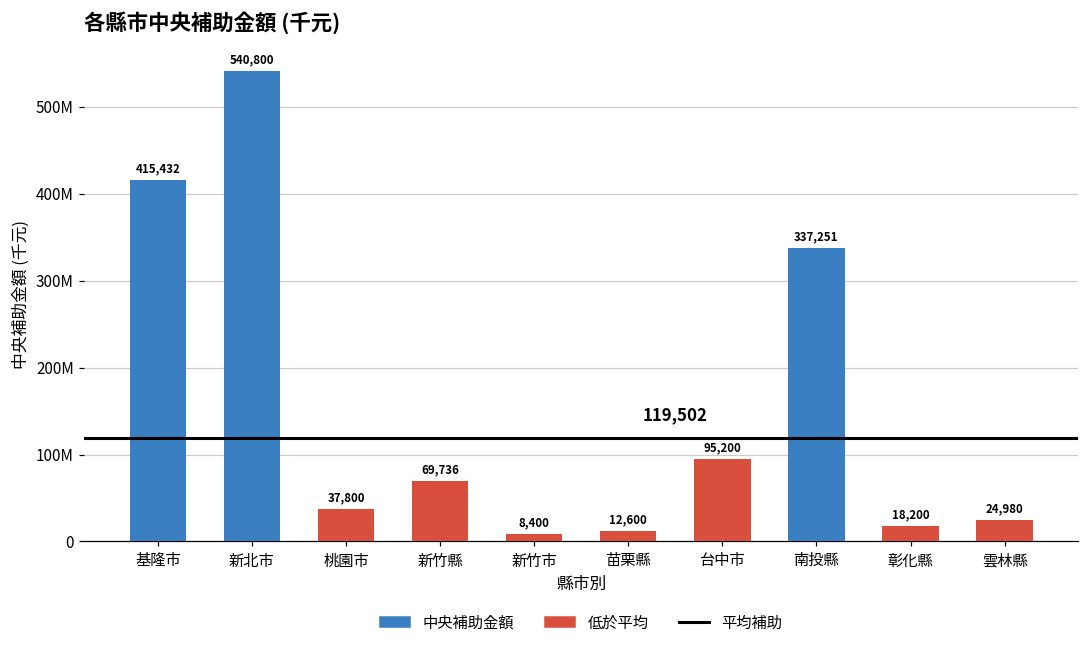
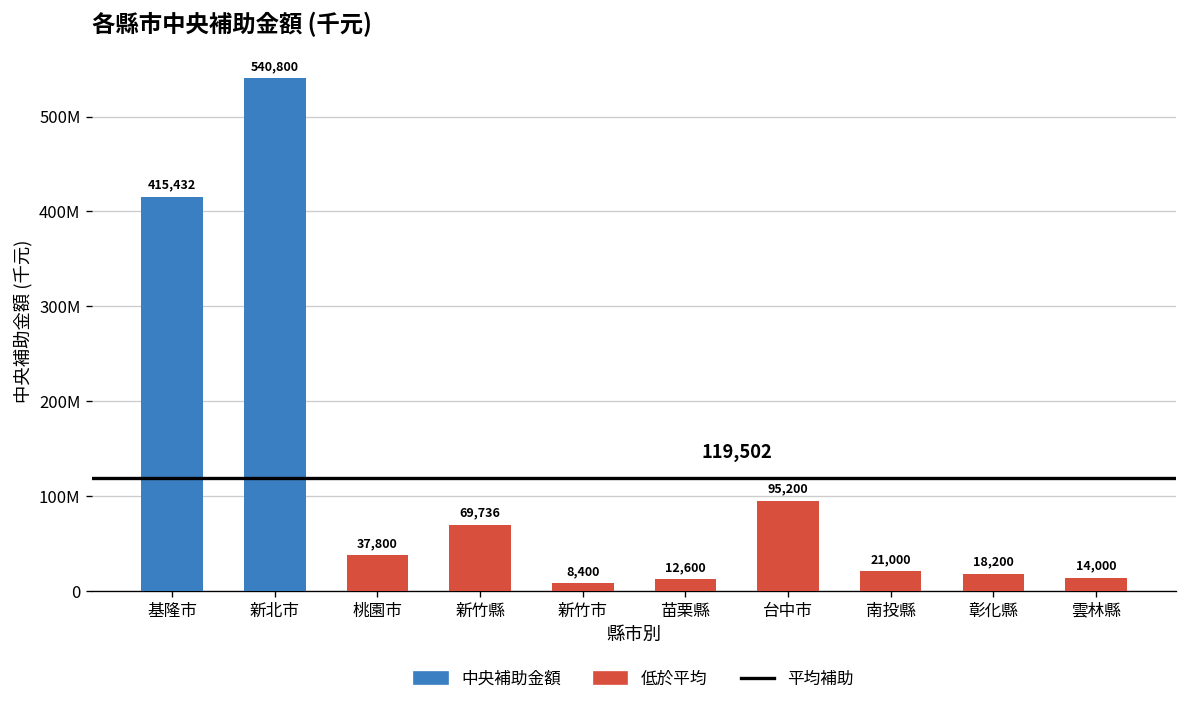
  {
    "基隆市": "415,432",
    "新北市": "540,800",
    "桃園市": "37,800",
    "新竹縣": "69,736",
    "新竹市": "8,400",
    "苗栗縣": "12,600",
    "台中市": "95,200",
-   "南投縣": "337,251",
+   "南投縣": "21,000",
    "彰化縣": "18,200",
-   "雲林縣": "24,980"
+   "雲林縣": "14,000"
  }
